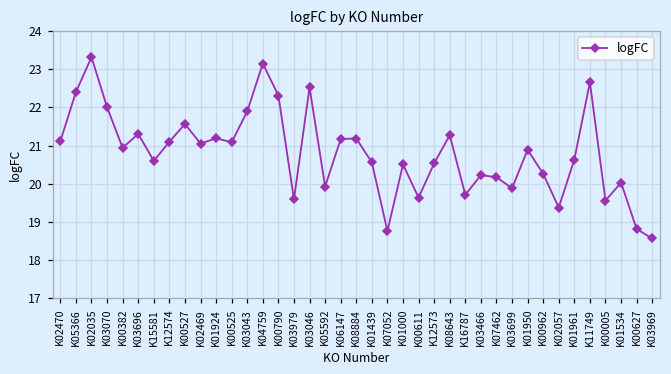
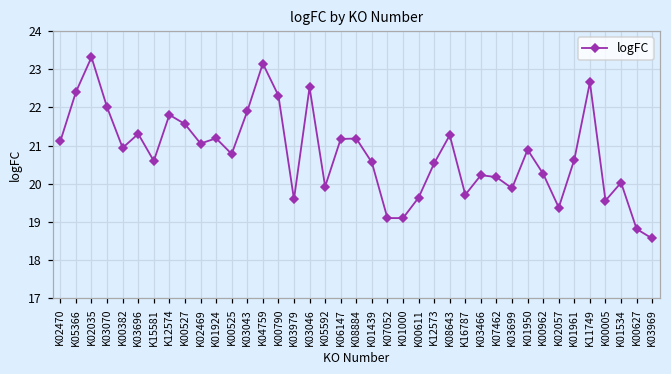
  {
    "K02470": 21.1,
    "K05366": 22.4,
    "K02035": 23.3,
    "K03070": 22.0,
    "K00382": 20.9,
    "K03696": 21.3,
    "K15581": 20.6,
-   "K12574": 21.1,
+   "K12574": 21.8,
    "K00527": 21.6,
    "K02469": 21.1,
    "K01924": 21.2,
-   "K00525": 21.1,
+   "K00525": 20.8,
    "K03043": 21.9,
    "K04759": 23.2,
    "K00790": 22.3,
    "K03979": 19.6,
    "K03046": 22.5,
    "K05592": 19.9,
    "K06147": 21.2,
    "K08884": 21.2,
    "K01439": 20.6,
-   "K07052": 18.8,
-   "K01000": 20.5,
+   "K07052": 19.1,
+   "K01000": 19.1,
    "K00611": 19.6,
    "K12573": 20.5,
    "K08643": 21.3,
    "K16787": 19.7,
    "K03466": 20.2,
    "K07462": 20.2,
    "K03699": 19.9,
    "K01950": 20.9,
    "K00962": 20.3,
    "K02057": 19.4,
    "K01961": 20.6,
    "K11749": 22.7,
    "K00005": 19.6,
    "K01534": 20.0,
    "K00627": 18.8,
    "K03969": 18.6
  }
